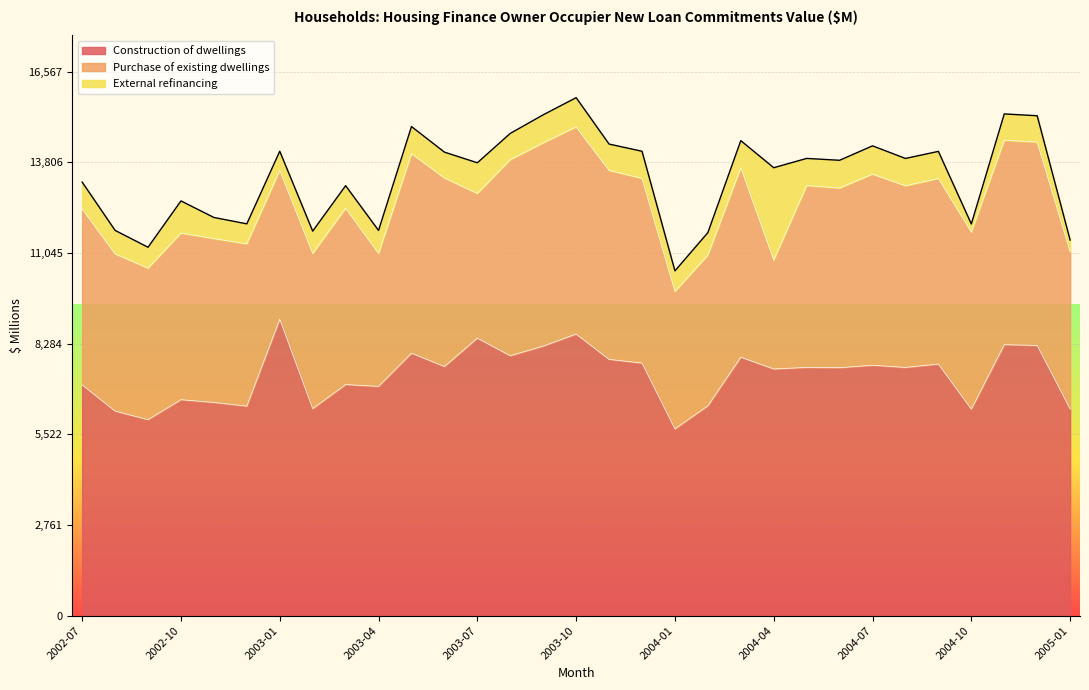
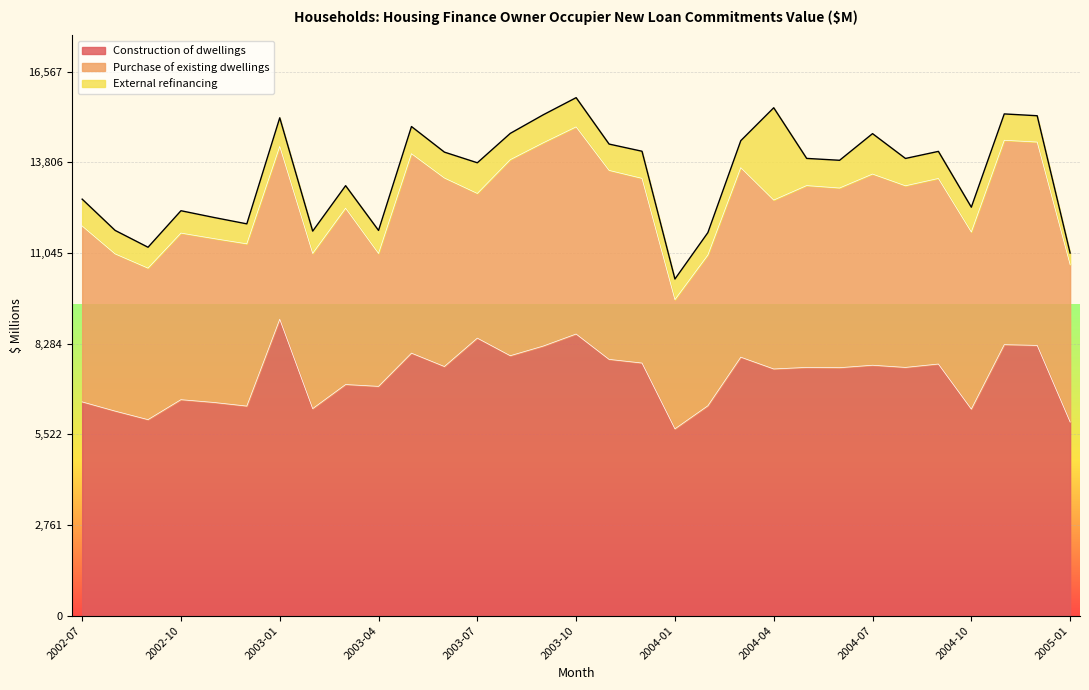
  {
    "Construction of dwellings": {
-     "2002-07": "7,000",
+     "2002-07": "6,500",
      "2002-10": "6,600",
      "2003-01": "9,000",
      "2003-04": "7,000",
      "2003-07": "8,500",
      "2003-10": "8,600",
      "2004-01": "5,700",
      "2004-04": "7,500",
      "2004-07": "7,600",
      "2004-10": "6,300",
-     "2005-01": "6,300"
+     "2005-01": "5,900"
    },
    "Purchase of existing dwellings": {
      "2002-07": "5,400",
      "2002-10": "5,100",
-     "2003-01": "4,500",
+     "2003-01": "5,300",
      "2003-04": "4,000",
      "2003-07": "4,400",
      "2003-10": "6,300",
-     "2004-01": "4,200",
-     "2004-04": "3,300",
+     "2004-01": "3,900",
+     "2004-04": "5,100",
      "2004-07": "5,800",
      "2004-10": "5,400",
      "2005-01": "4,800"
    },
    "External refinancing": {
      "2002-07": "800",
-     "2002-10": "1,000",
-     "2003-01": "600",
+     "2002-10": "700",
+     "2003-01": "900",
      "2003-04": "700",
      "2003-07": "900",
      "2003-10": "900",
      "2004-01": "600",
      "2004-04": "2,800",
-     "2004-07": "900",
-     "2004-10": "200",
+     "2004-07": "1,200",
+     "2004-10": "800",
      "2005-01": "400"
    }
  }
